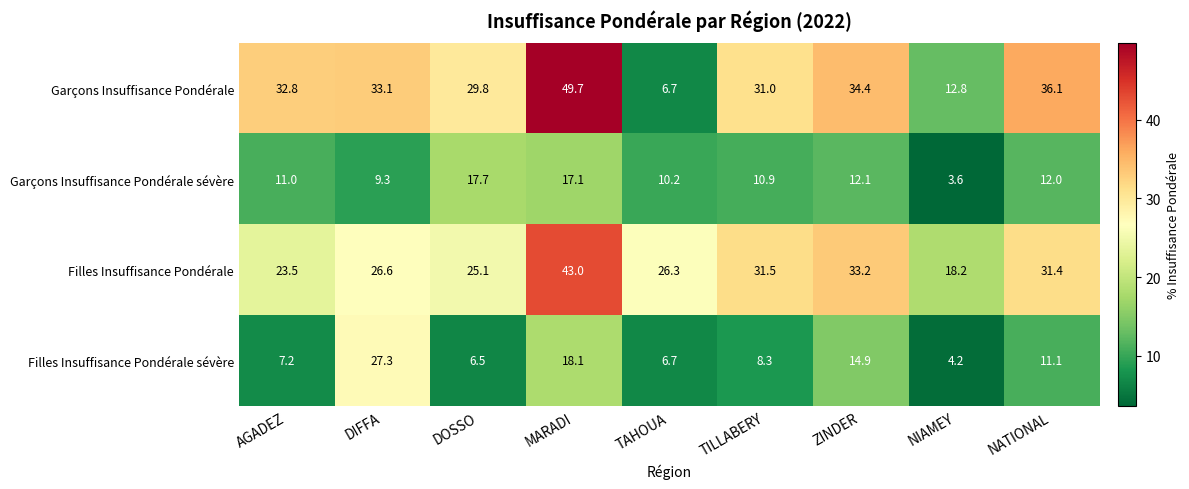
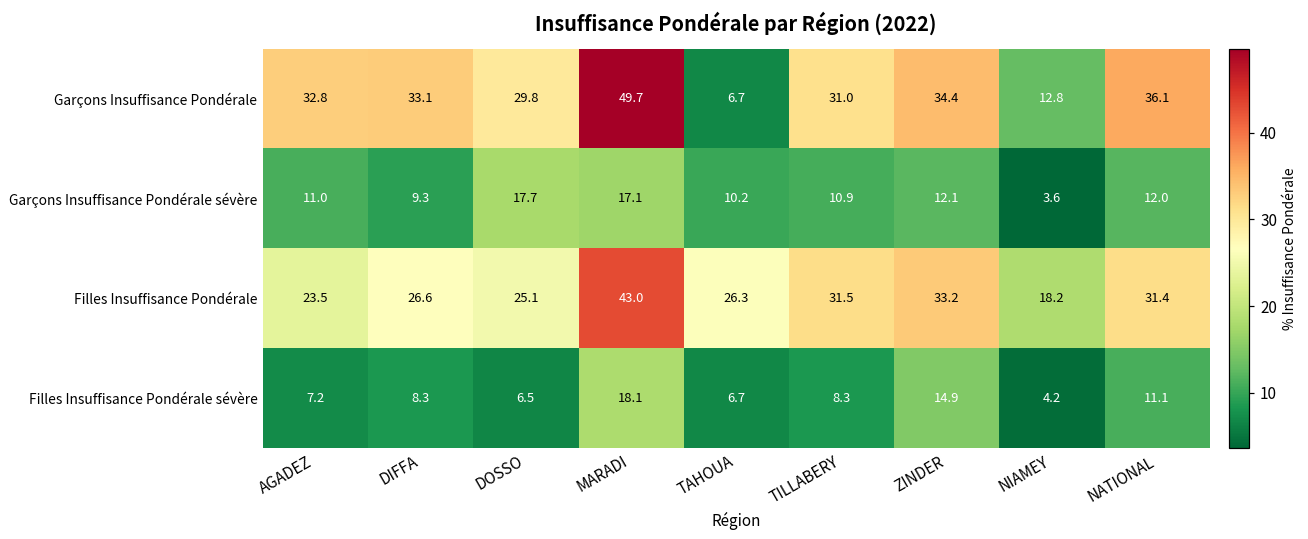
  {
    "Garçons Insuffisance Pondérale": {
      "AGADEZ": 32.8,
      "DIFFA": 33.1,
      "DOSSO": 29.8,
      "MARADI": 49.7,
      "TAHOUA": 6.7,
      "TILLABERY": 31.0,
      "ZINDER": 34.4,
      "NIAMEY": 12.8,
      "NATIONAL": 36.1
    },
    "Garçons Insuffisance Pondérale sévère": {
      "AGADEZ": 11.0,
      "DIFFA": 9.3,
      "DOSSO": 17.7,
      "MARADI": 17.1,
      "TAHOUA": 10.2,
      "TILLABERY": 10.9,
      "ZINDER": 12.1,
      "NIAMEY": 3.6,
      "NATIONAL": 12.0
    },
    "Filles Insuffisance Pondérale": {
      "AGADEZ": 23.5,
      "DIFFA": 26.6,
      "DOSSO": 25.1,
      "MARADI": 43.0,
      "TAHOUA": 26.3,
      "TILLABERY": 31.5,
      "ZINDER": 33.2,
      "NIAMEY": 18.2,
      "NATIONAL": 31.4
    },
    "Filles Insuffisance Pondérale sévère": {
      "AGADEZ": 7.2,
-     "DIFFA": 27.3,
+     "DIFFA": 8.3,
      "DOSSO": 6.5,
      "MARADI": 18.1,
      "TAHOUA": 6.7,
      "TILLABERY": 8.3,
      "ZINDER": 14.9,
      "NIAMEY": 4.2,
      "NATIONAL": 11.1
    }
  }
